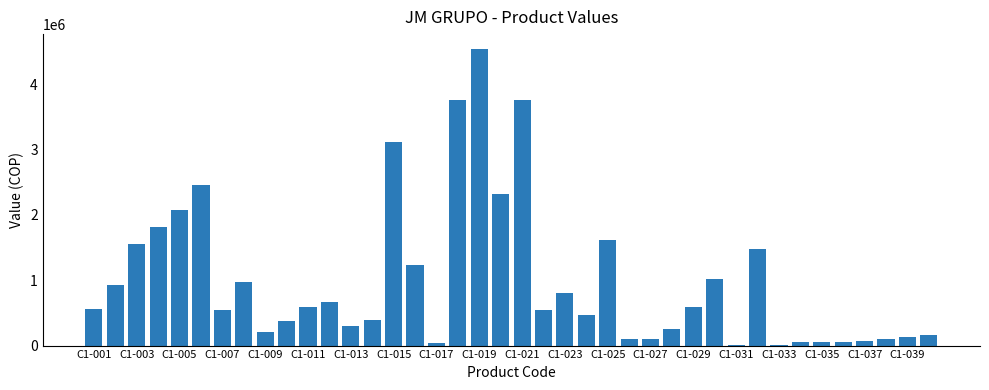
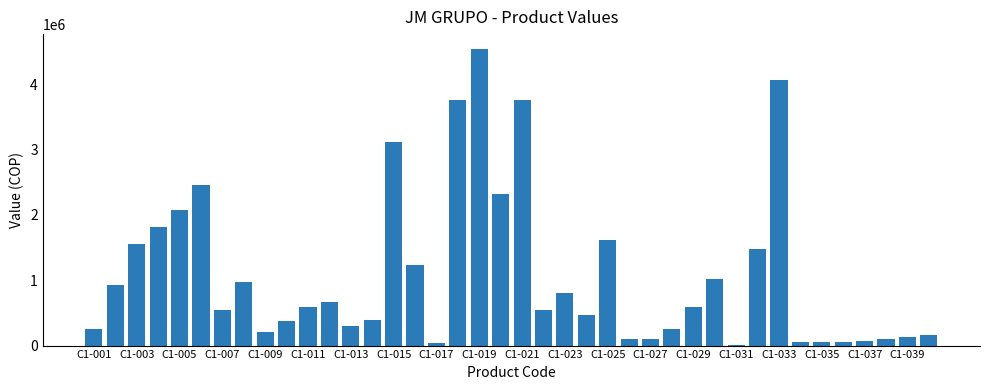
  {
-   "C1-001": 600000,
+   "C1-001": 300000,
    "C1-003": 1600000,
    "C1-005": 2100000,
    "C1-007": 500000,
    "C1-009": 200000,
    "C1-011": 600000,
    "C1-013": 300000,
    "C1-015": 3100000,
    "C1-017": 0,
    "C1-019": 4500000,
    "C1-021": 3800000,
    "C1-023": 800000,
    "C1-025": 1600000,
    "C1-027": 100000,
    "C1-029": 600000,
-   "C1-033": 0,
+   "C1-033": 4100000,
    "C1-035": 100000,
    "C1-037": 100000,
    "C1-039": 100000
  }
